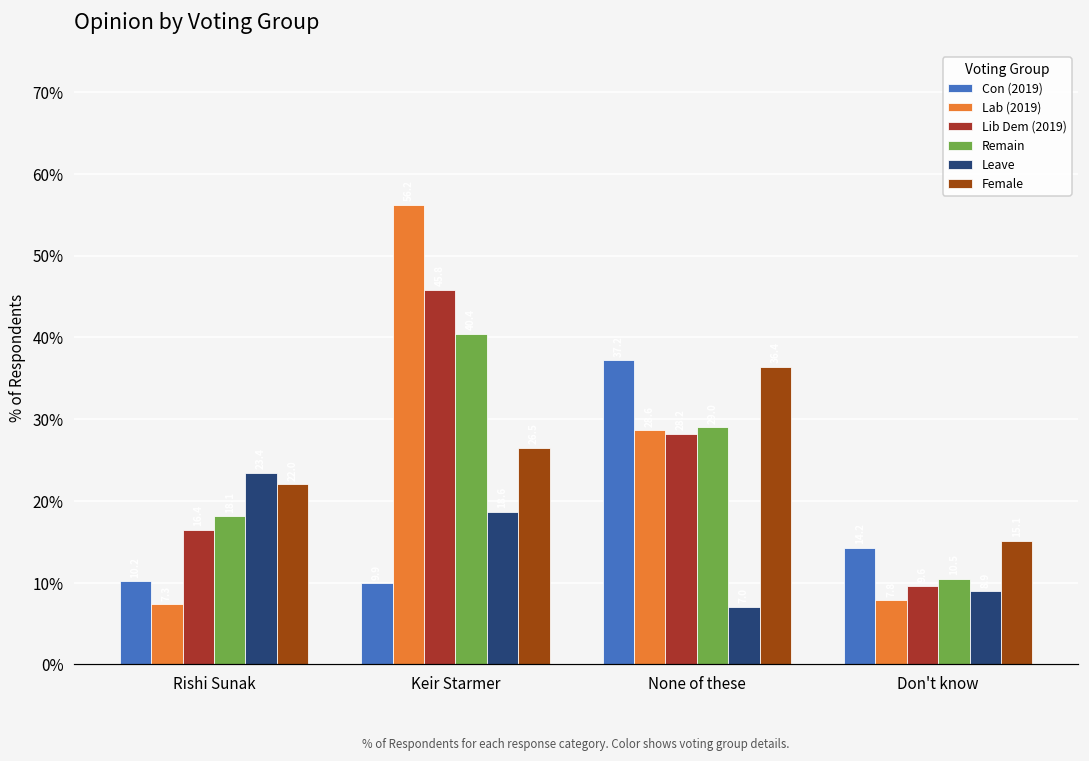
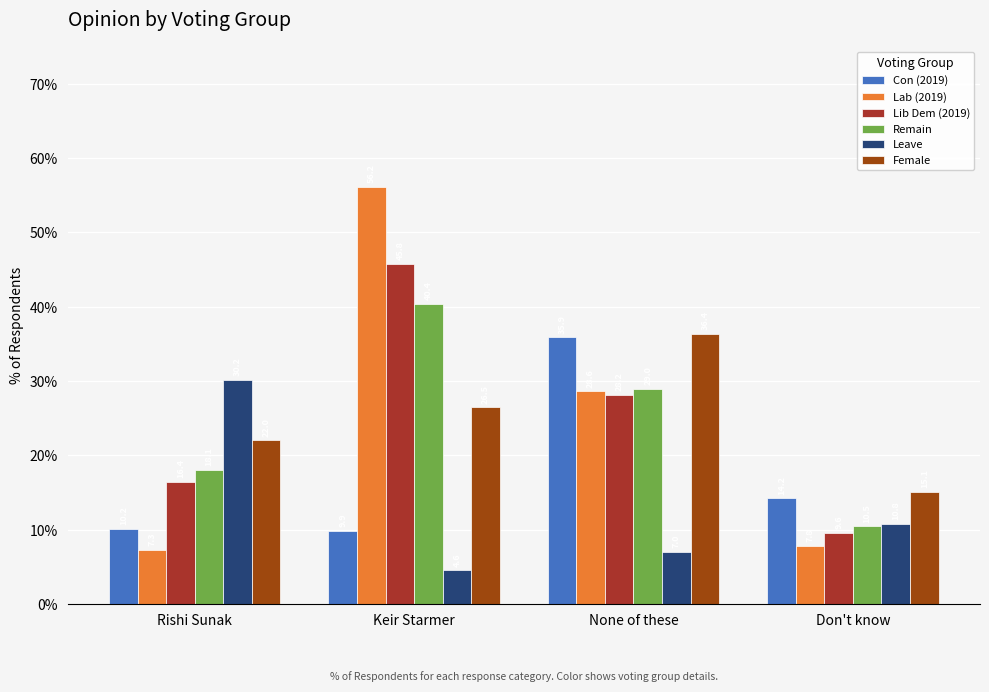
  {
    "Con (2019)": {
      "Rishi Sunak": "10%",
      "Keir Starmer": "10%",
-     "None of these": "37%",
+     "None of these": "36%",
      "Don't know": "14%"
    },
    "Lab (2019)": {
      "Rishi Sunak": "7%",
      "Keir Starmer": "56%",
      "None of these": "29%",
      "Don't know": "8%"
    },
    "Remain": {
      "Rishi Sunak": "18%",
      "Keir Starmer": "40%",
      "None of these": "29%",
      "Don't know": "11%"
    },
    "Leave": {
-     "Rishi Sunak": "23%",
-     "Keir Starmer": "19%",
+     "Rishi Sunak": "30%",
+     "Keir Starmer": "5%",
      "None of these": "7%",
-     "Don't know": "9%"
+     "Don't know": "11%"
    }
  }
